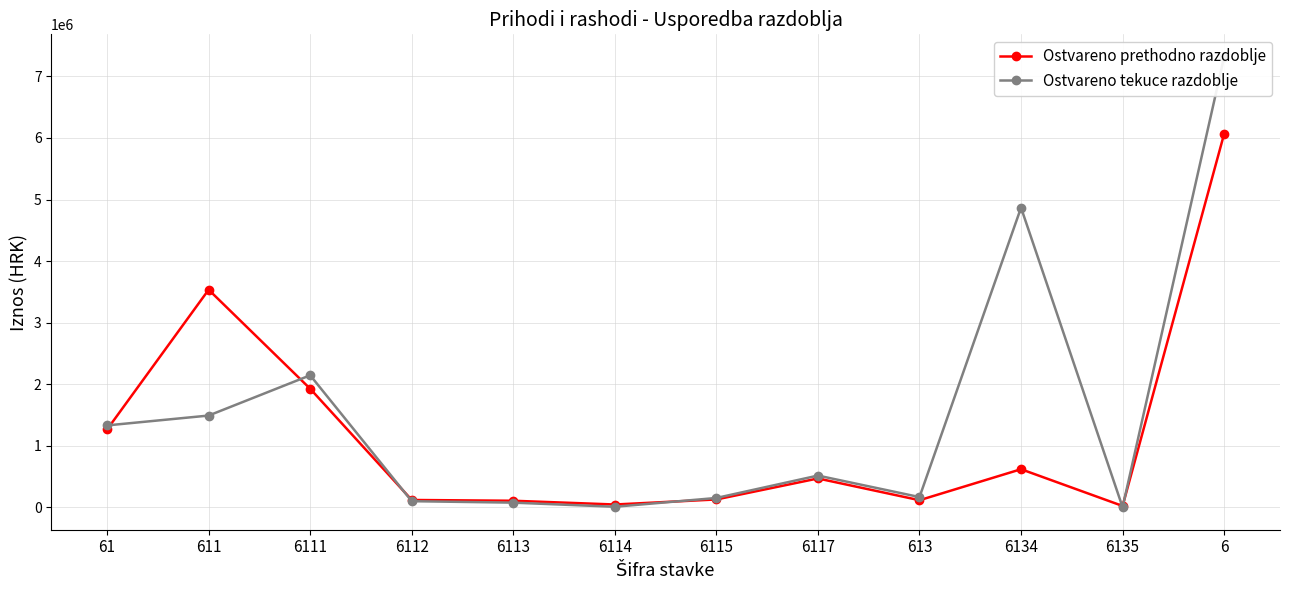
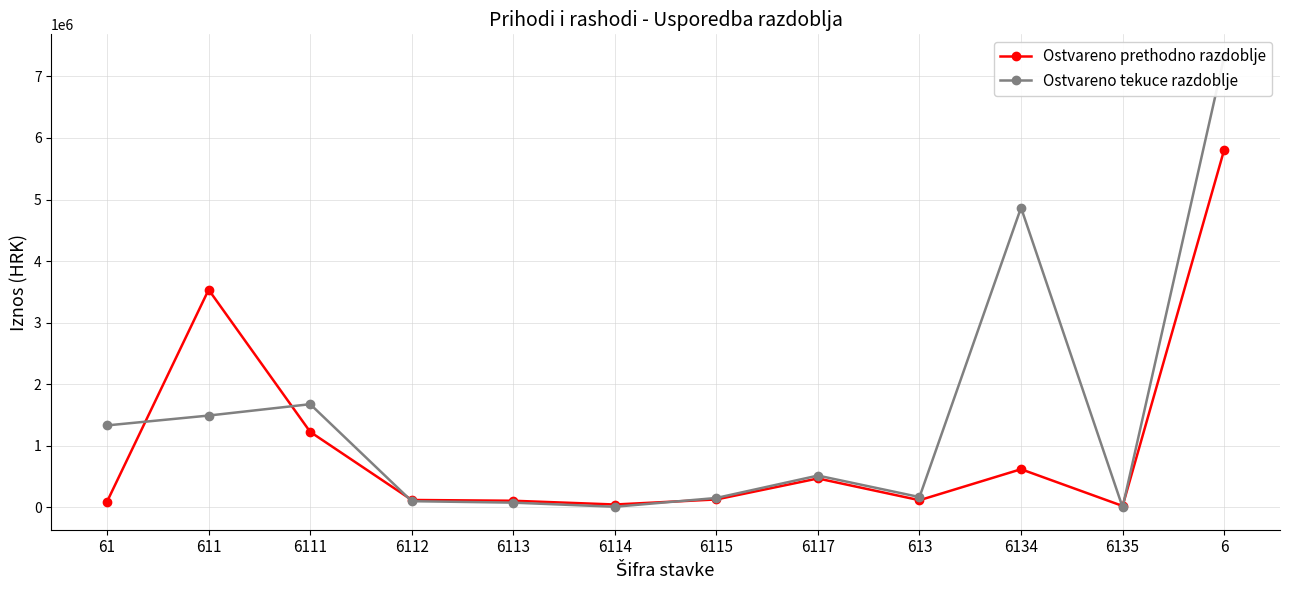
  {
    "Ostvareno prethodno razdoblje": {
-     "61": 1300000,
+     "61": 100000,
      "611": 3500000,
-     "6111": 1900000,
+     "6111": 1200000,
      "6117": 500000,
      "613": 100000,
      "6134": 600000,
-     "6": 6100000
+     "6": 5800000
    },
    "Ostvareno tekuce razdoblje": {
      "61": 1300000,
      "611": 1500000,
-     "6111": 2100000,
+     "6111": 1700000,
      "6117": 500000,
      "613": 200000,
      "6134": 4900000
    }
  }
